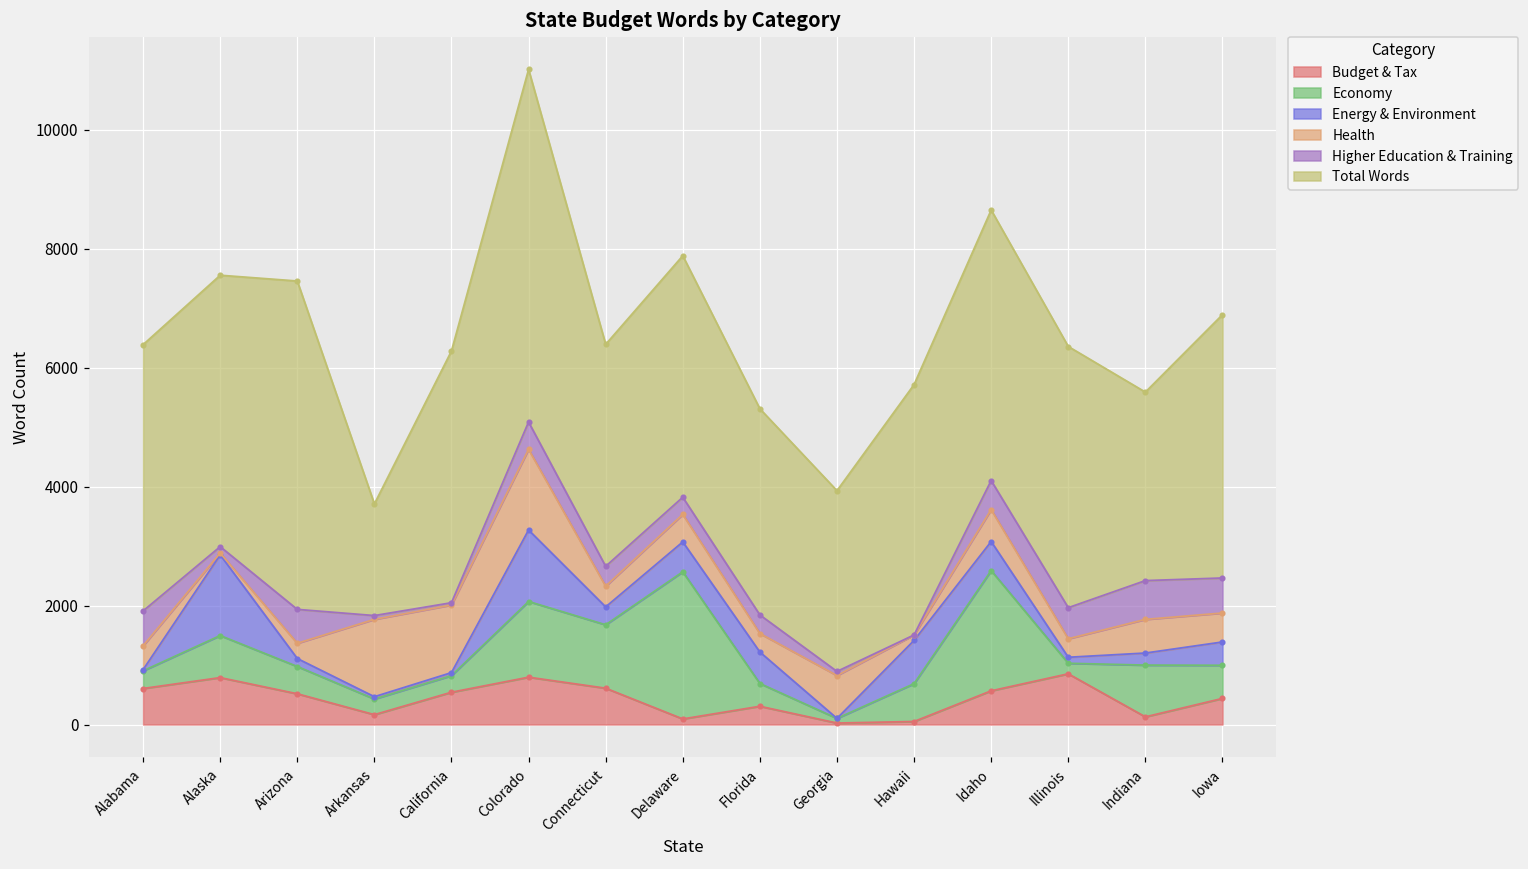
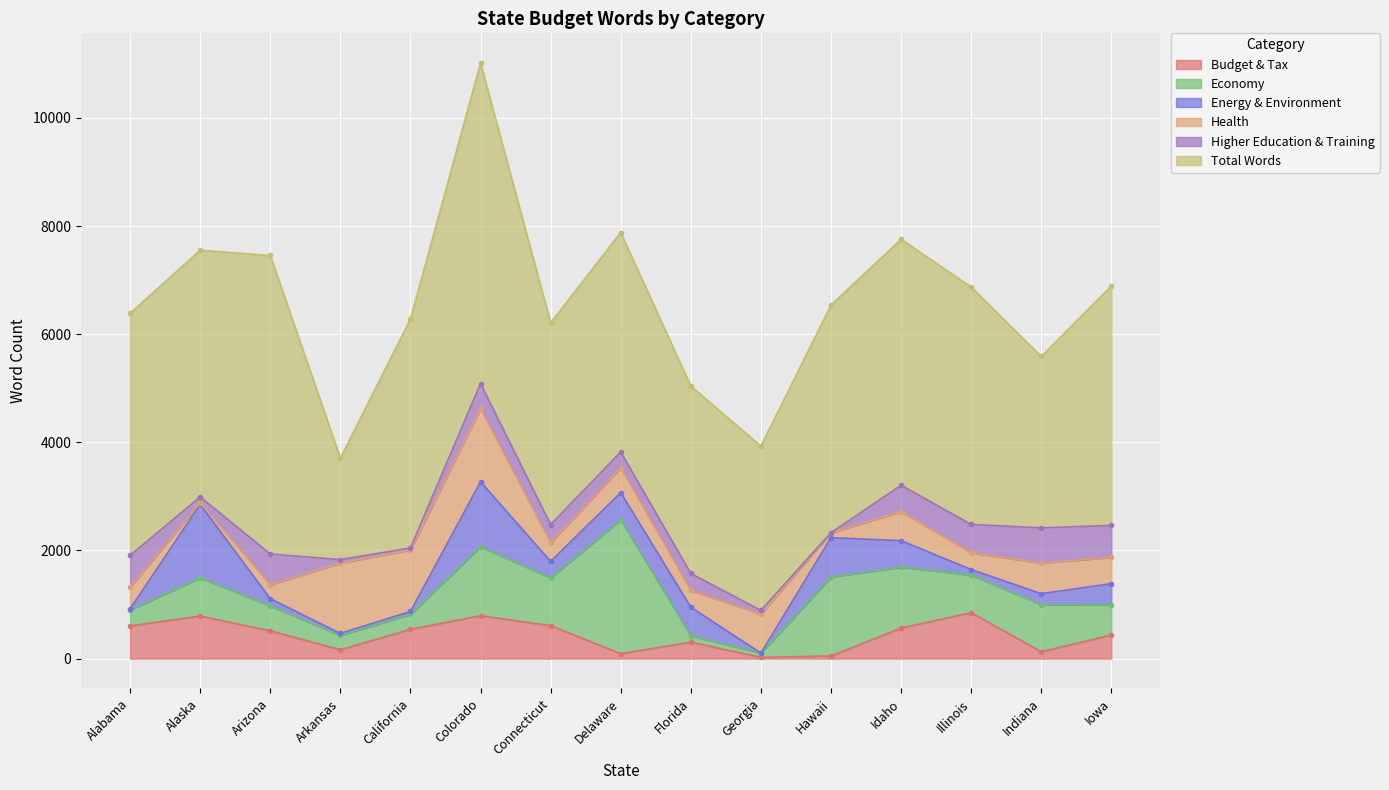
  {
    "Economy": {
      "Alaska": 700,
      "Arizona": 500,
      "California": 300,
      "Colorado": 1300,
-     "Connecticut": 1100,
+     "Connecticut": 900,
      "Delaware": 2500,
-     "Florida": 400,
-     "Hawaii": 600,
-     "Idaho": 2000,
-     "Illinois": 200,
+     "Florida": 100,
+     "Hawaii": 1500,
+     "Idaho": 1100,
+     "Illinois": 700,
      "Indiana": 900,
      "Iowa": 600
    }
  }
